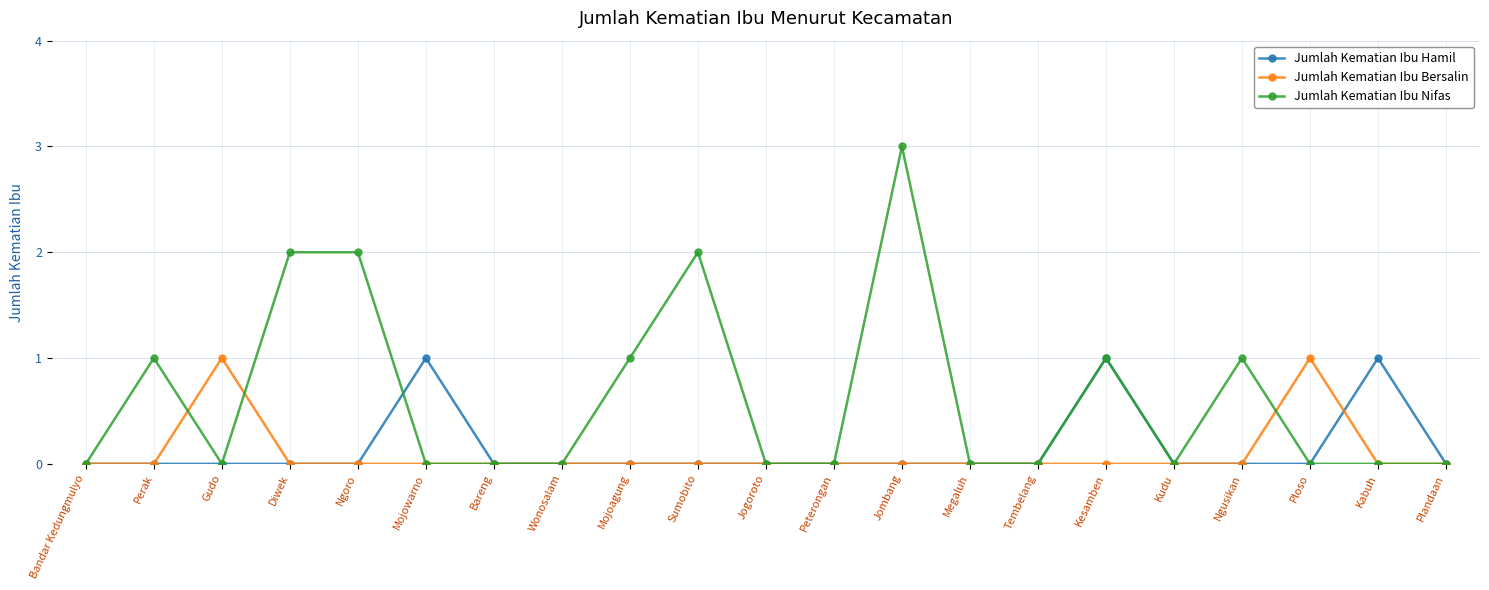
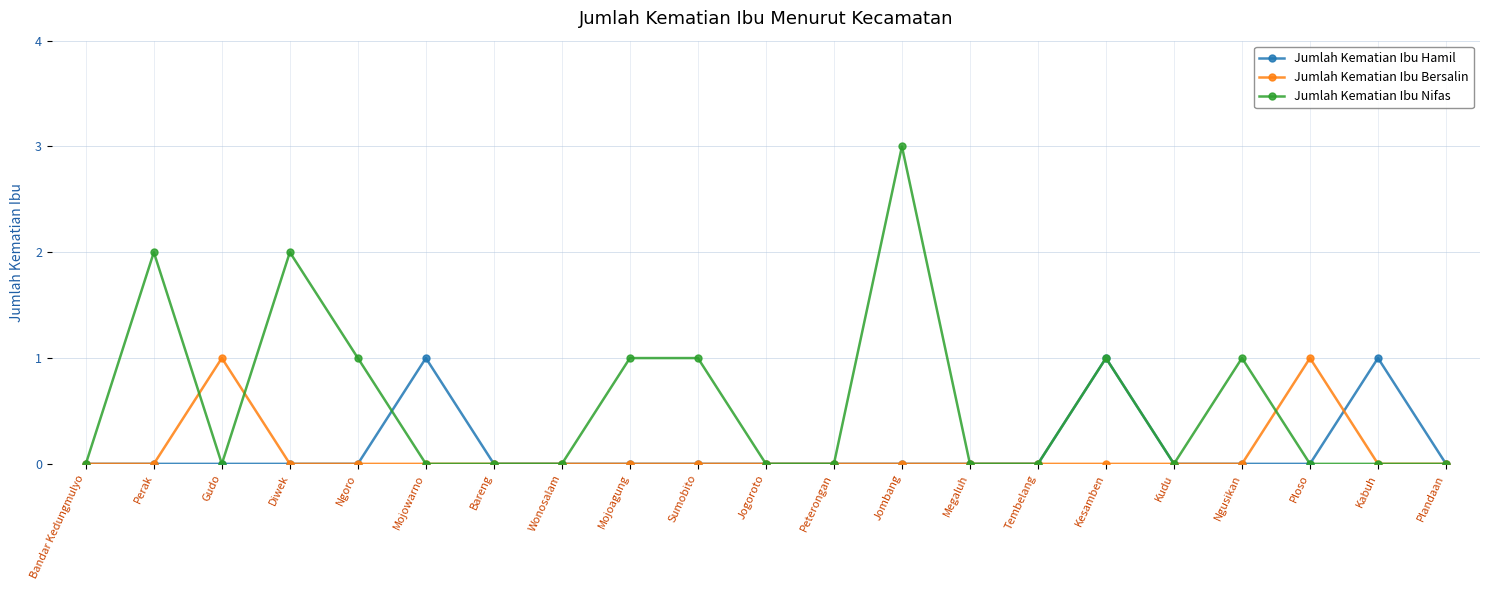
  {
    "Jumlah Kematian Ibu Hamil": {
      "Mojowarno": 1,
      "Kabuh": 1
    },
    "Jumlah Kematian Ibu Bersalin": {
      "Gudo": 1,
      "Kesamben": 0,
      "Ploso": 1
    },
    "Jumlah Kematian Ibu Nifas": {
-     "Perak": 1,
+     "Perak": 2,
      "Diwek": 2,
-     "Ngoro": 2,
+     "Ngoro": 1,
      "Mojoagung": 1,
-     "Sumobito": 2,
+     "Sumobito": 1,
      "Jombang": 3,
      "Ngusikan": 1
    }
  }
